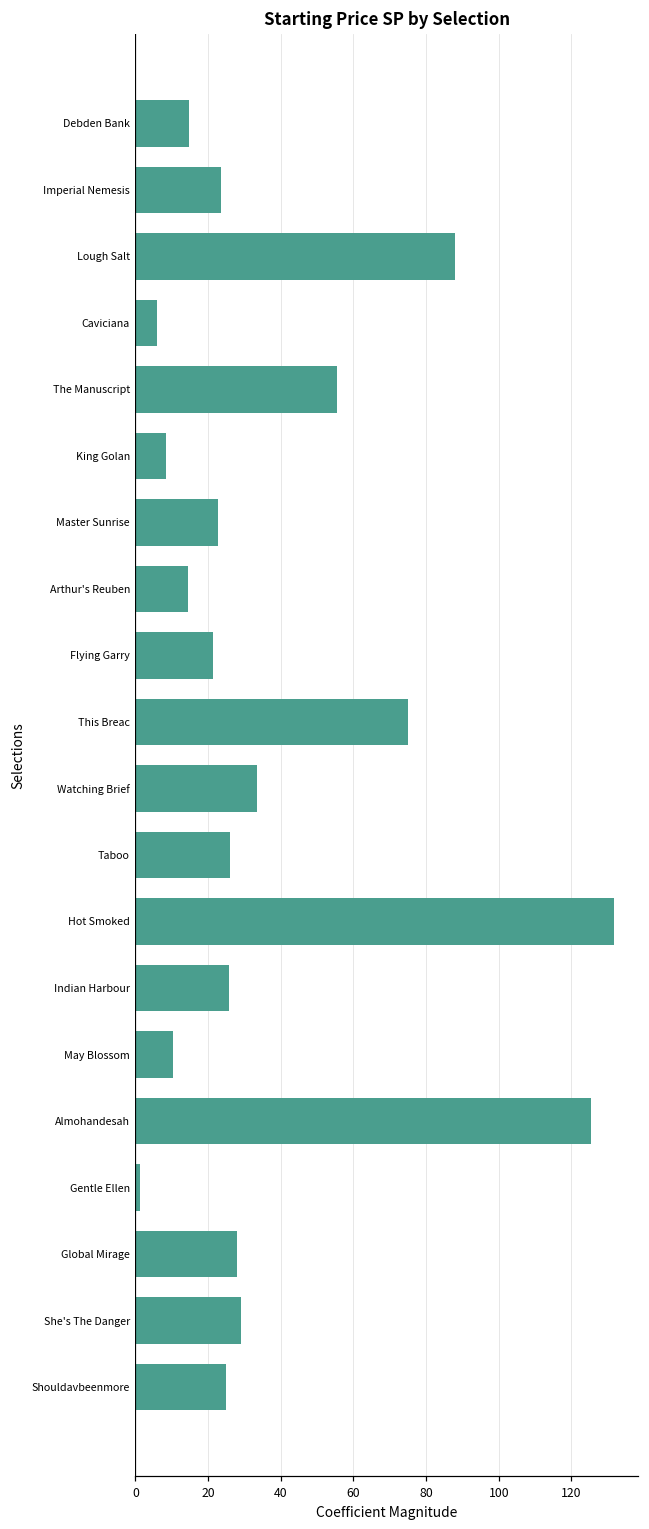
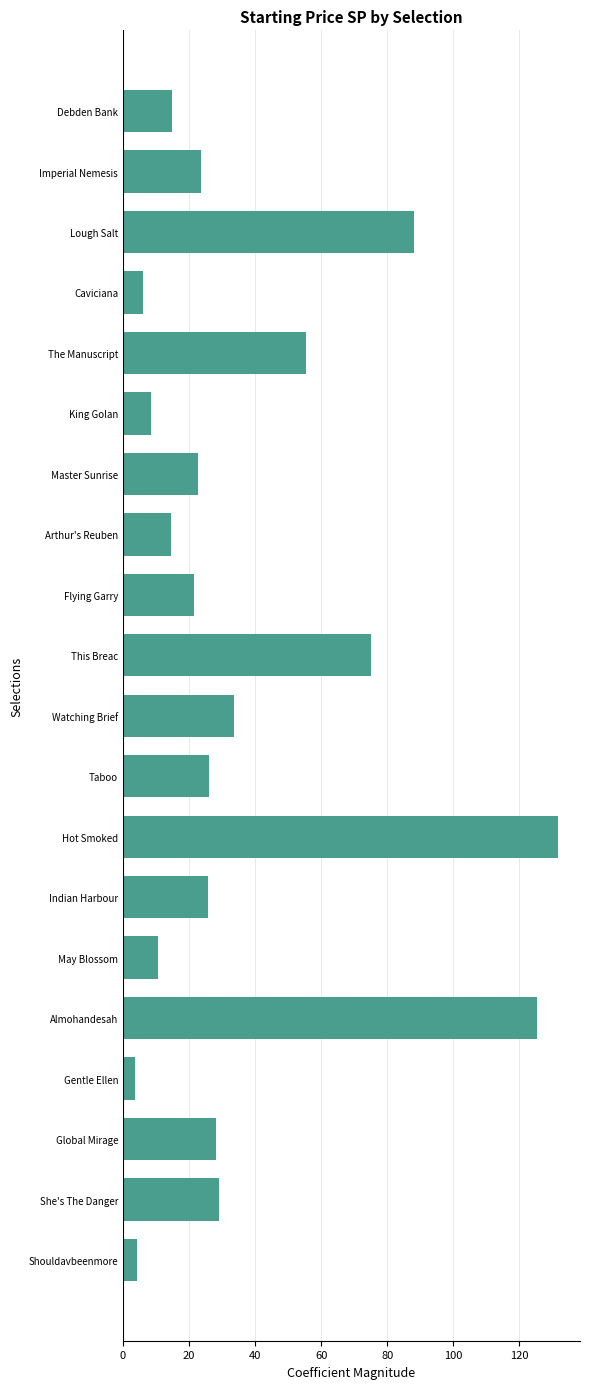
  {
    "Debden Bank": 15,
    "Imperial Nemesis": 24,
    "Lough Salt": 88,
    "Caviciana": 6,
    "The Manuscript": 55,
    "King Golan": 8,
    "Master Sunrise": 23,
    "Arthur's Reuben": 14,
    "Flying Garry": 21,
    "This Breac": 75,
    "Watching Brief": 34,
    "Taboo": 26,
    "Hot Smoked": 132,
    "Indian Harbour": 26,
    "May Blossom": 10,
    "Almohandesah": 125,
-   "Gentle Ellen": 1,
+   "Gentle Ellen": 4,
    "Global Mirage": 28,
    "She's The Danger": 29,
-   "Shouldavbeenmore": 25
+   "Shouldavbeenmore": 4
  }
